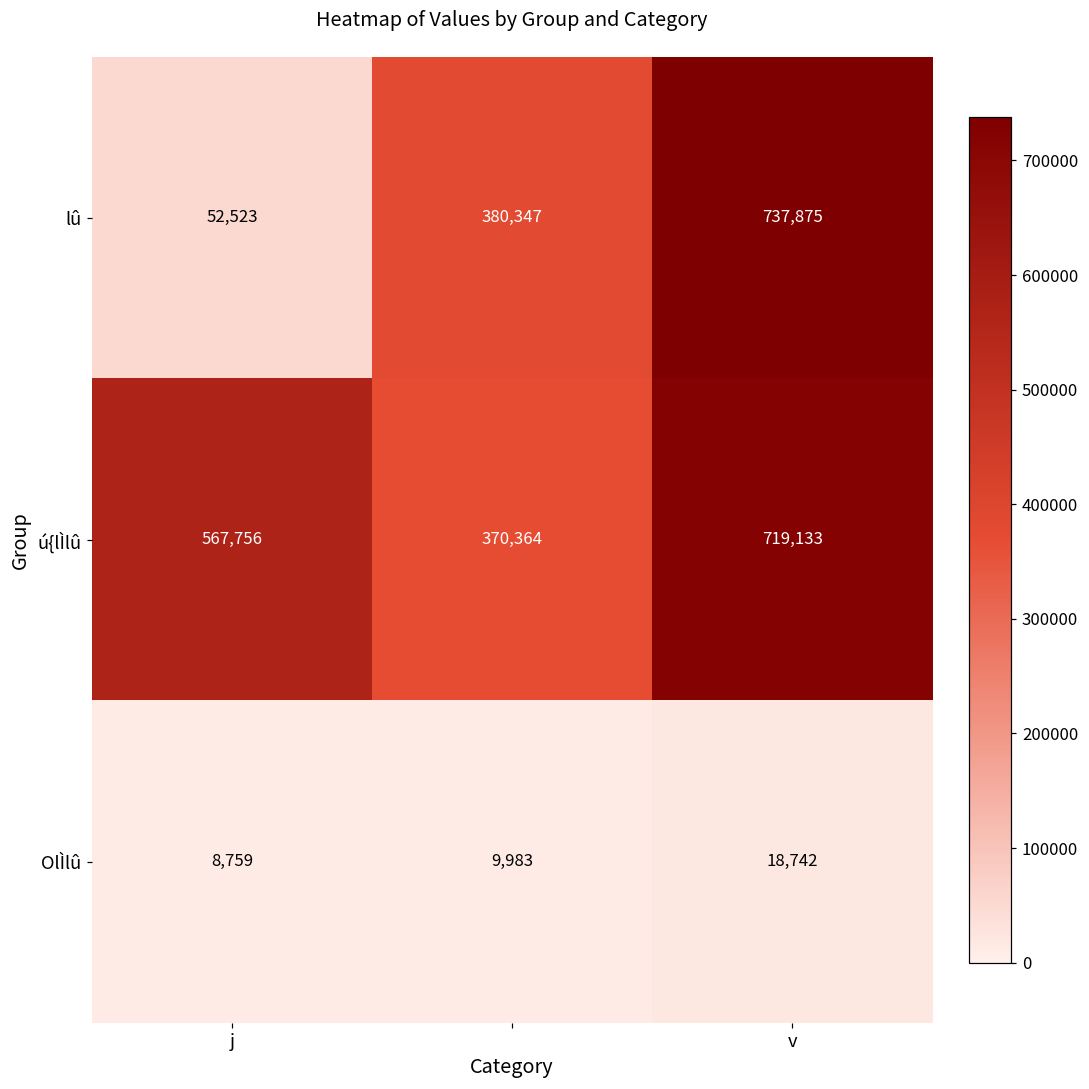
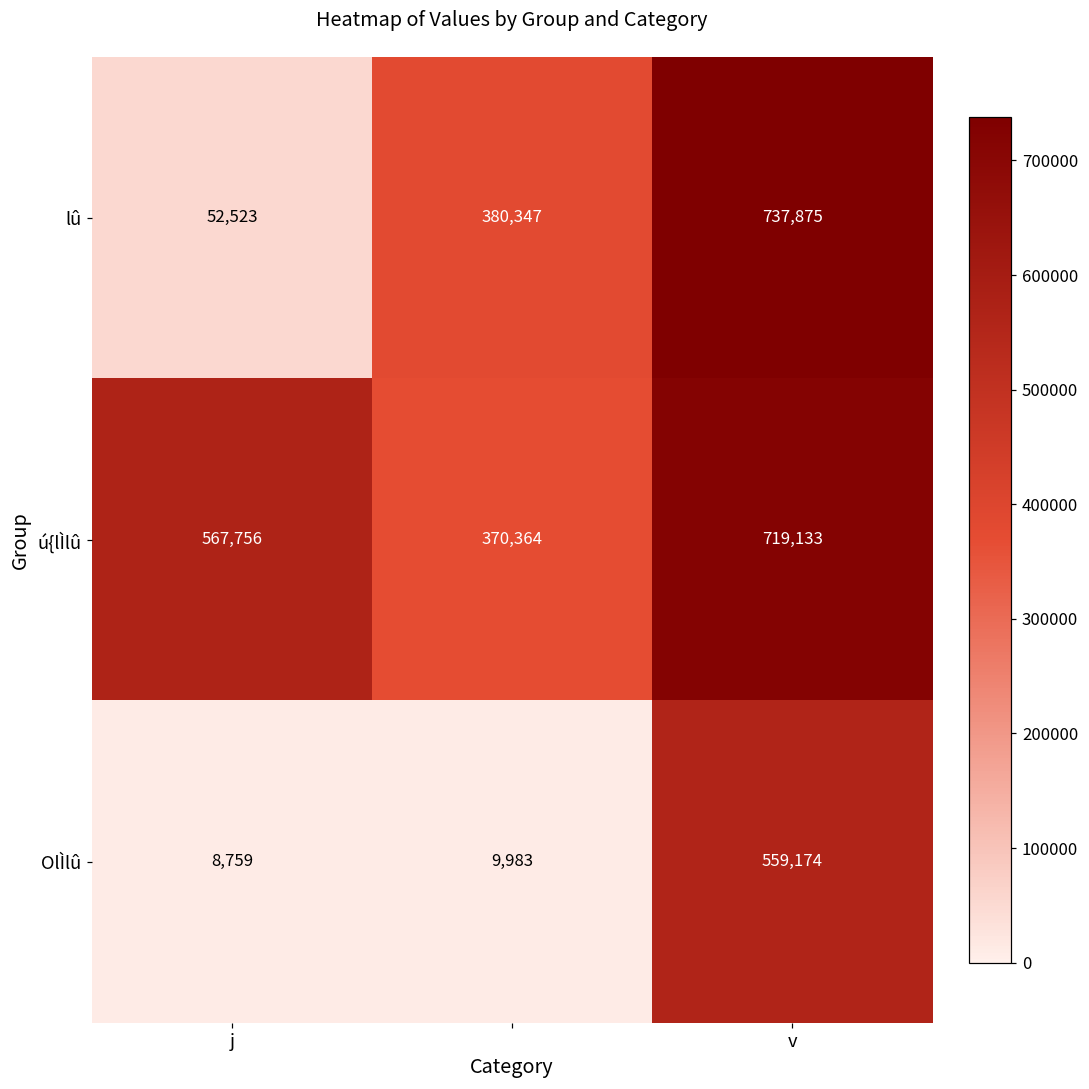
  {
    "lû": {
      "j": "52,523",
      "v": "737,875"
    },
    "ú{lÌlû": {
      "j": "567,756",
      "v": "719,133"
    },
    "OlÌlû": {
      "j": "8,759",
-     "v": "18,742"
+     "v": "559,174"
    }
  }
